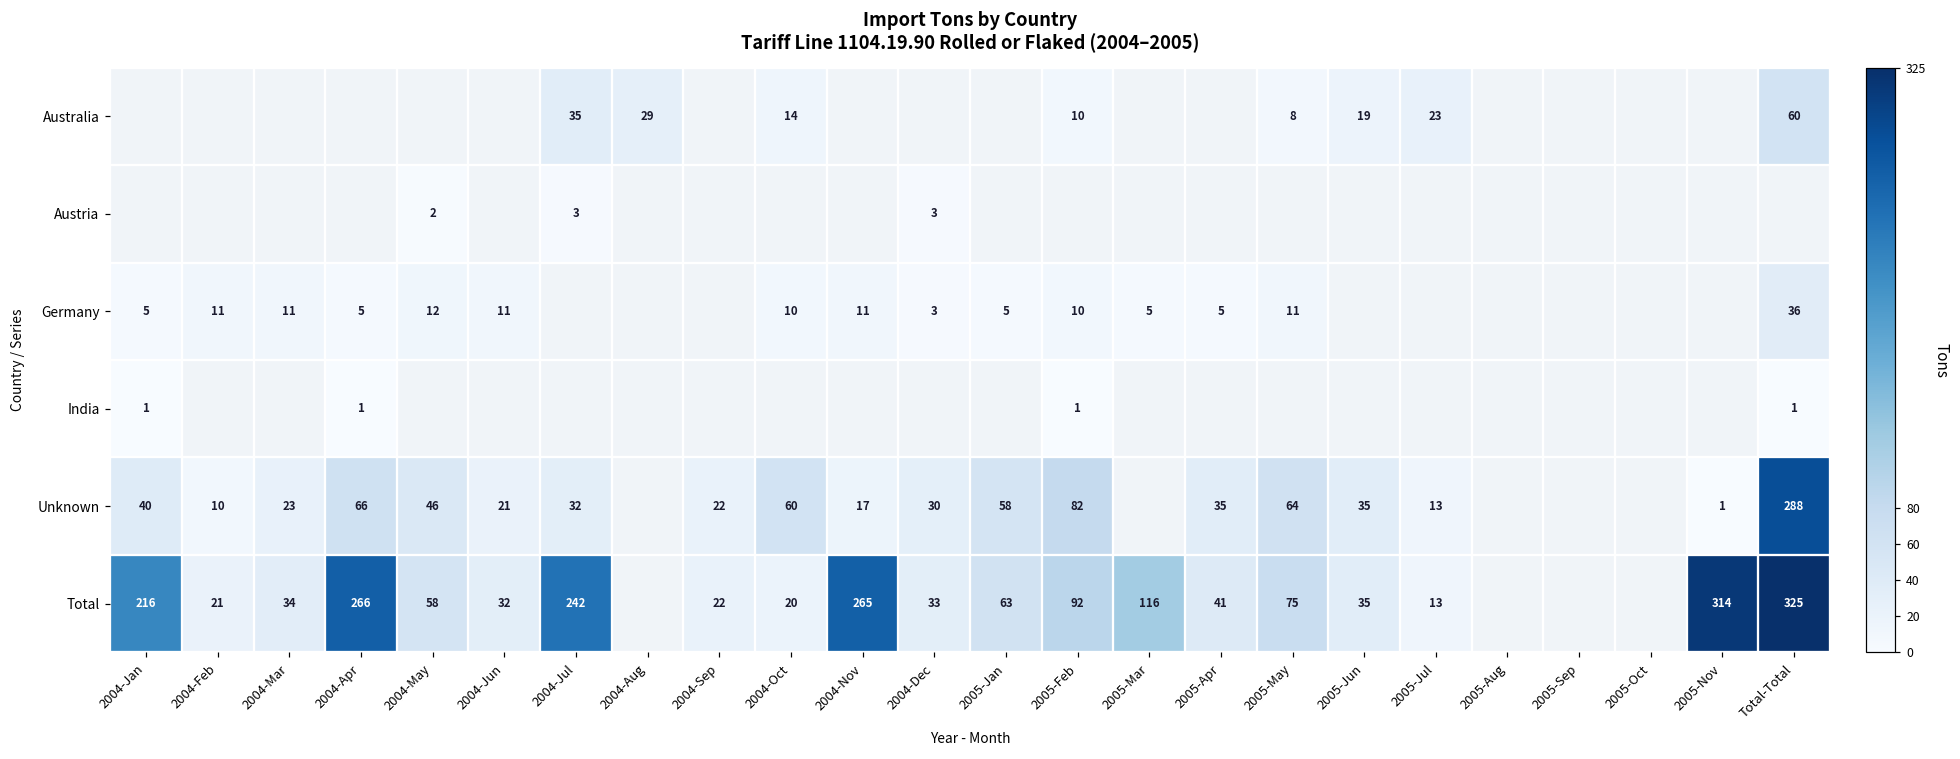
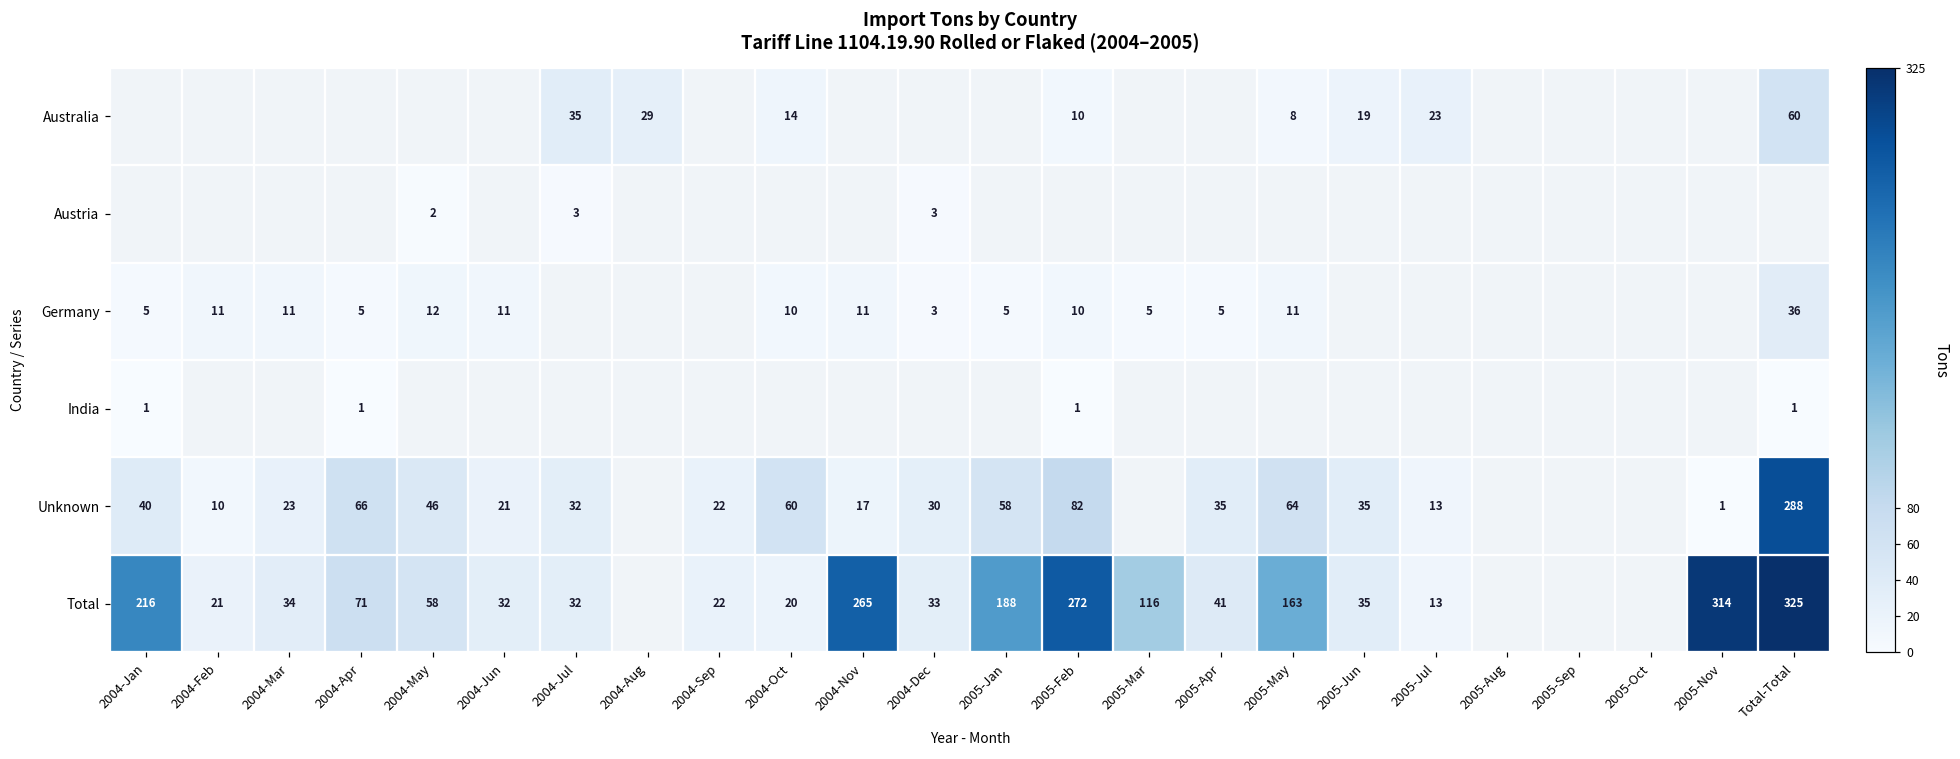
  {
    "Australia": {
      "2004-Jul": 35,
      "2004-Aug": 29,
      "2004-Oct": 14,
      "2005-Feb": 10,
      "2005-May": 8,
      "2005-Jun": 19,
      "2005-Jul": 23,
      "Total-Total": 60
    },
    "Austria": {
      "2004-May": 2,
      "2004-Jul": 3,
      "2004-Dec": 3
    },
    "Germany": {
      "2004-Jan": 5,
      "2004-Feb": 11,
      "2004-Mar": 11,
      "2004-Apr": 5,
      "2004-May": 12,
      "2004-Jun": 11,
      "2004-Oct": 10,
      "2004-Nov": 11,
      "2004-Dec": 3,
      "2005-Jan": 5,
      "2005-Feb": 10,
      "2005-Mar": 5,
      "2005-Apr": 5,
      "2005-May": 11,
      "Total-Total": 36
    },
    "India": {
      "2004-Jan": 1,
      "2004-Apr": 1,
      "2005-Feb": 1,
      "Total-Total": 1
    },
    "Unknown": {
      "2004-Jan": 40,
      "2004-Feb": 10,
      "2004-Mar": 23,
      "2004-Apr": 66,
      "2004-May": 46,
      "2004-Jun": 21,
      "2004-Jul": 32,
      "2004-Sep": 22,
      "2004-Oct": 60,
      "2004-Nov": 17,
      "2004-Dec": 30,
      "2005-Jan": 58,
      "2005-Feb": 82,
      "2005-Apr": 35,
      "2005-May": 64,
      "2005-Jun": 35,
      "2005-Jul": 13,
      "2005-Nov": 1,
      "Total-Total": 288
    },
    "Total": {
      "2004-Jan": 216,
      "2004-Feb": 21,
      "2004-Mar": 34,
-     "2004-Apr": 266,
+     "2004-Apr": 71,
      "2004-May": 58,
      "2004-Jun": 32,
-     "2004-Jul": 242,
+     "2004-Jul": 32,
      "2004-Sep": 22,
      "2004-Oct": 20,
      "2004-Nov": 265,
      "2004-Dec": 33,
-     "2005-Jan": 63,
-     "2005-Feb": 92,
+     "2005-Jan": 188,
+     "2005-Feb": 272,
      "2005-Mar": 116,
      "2005-Apr": 41,
-     "2005-May": 75,
+     "2005-May": 163,
      "2005-Jun": 35,
      "2005-Jul": 13,
      "2005-Nov": 314,
      "Total-Total": 325
    }
  }
